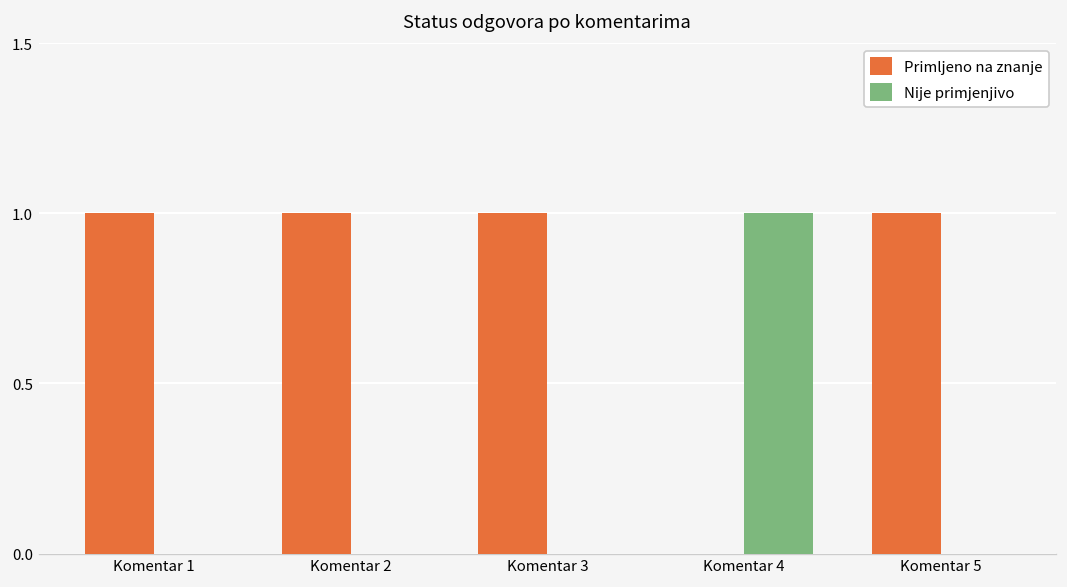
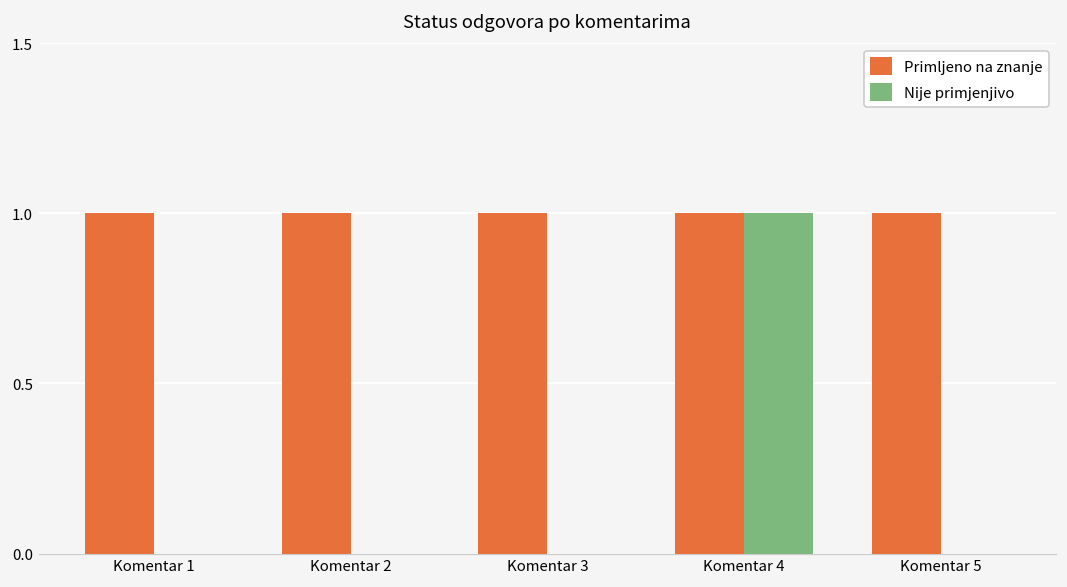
  {
    "Primljeno na znanje": {
      "Komentar 1": 1,
      "Komentar 2": 1,
      "Komentar 3": 1,
-     "Komentar 4": 0,
+     "Komentar 4": 1,
      "Komentar 5": 1
    },
    "Nije primjenjivo": {
      "Komentar 1": 0,
      "Komentar 2": 0,
      "Komentar 3": 0,
      "Komentar 4": 1,
      "Komentar 5": 0
    }
  }
